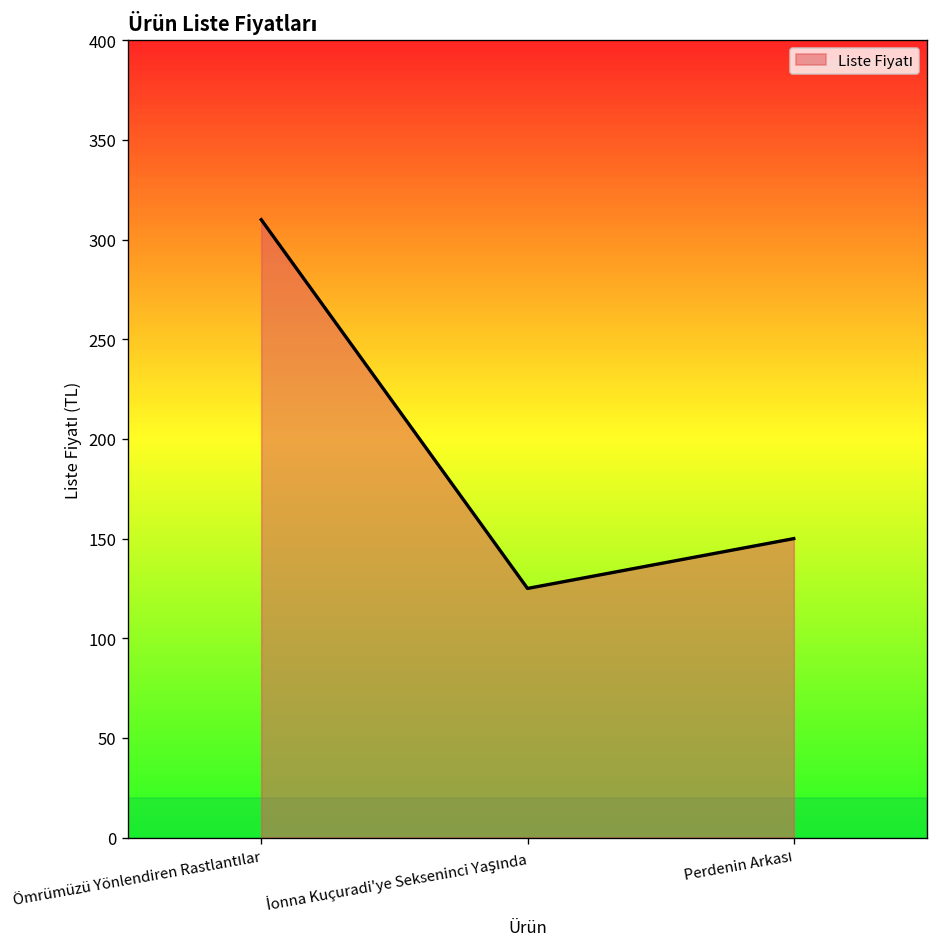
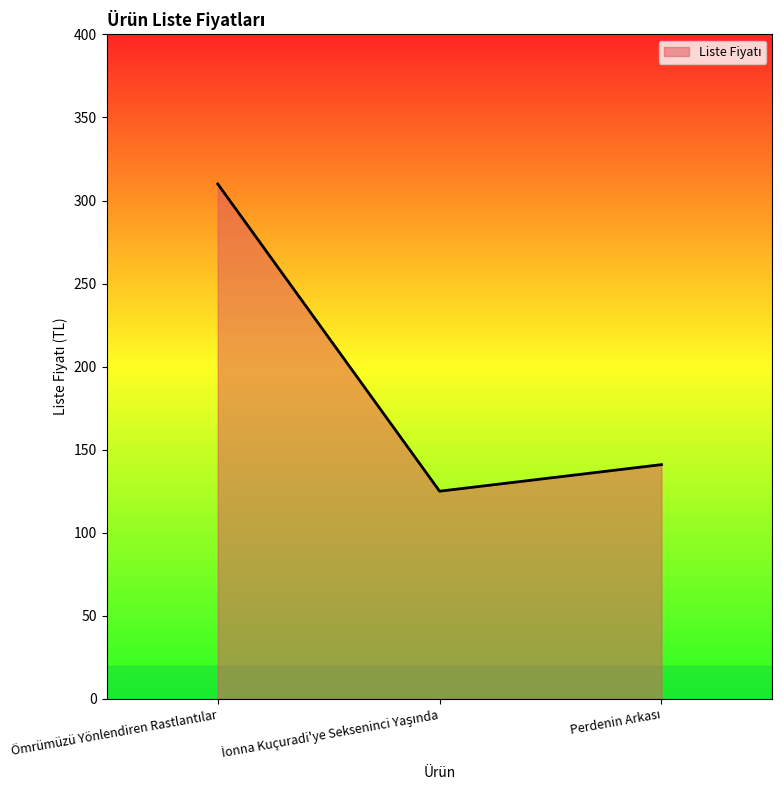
  {
    "Ömrümüzü Yönlendiren Rastlantılar": 310,
    "İonna Kuçuradi'ye Sekseninci Yaşında": 125,
-   "Perdenin Arkası": 150
+   "Perdenin Arkası": 141
  }
